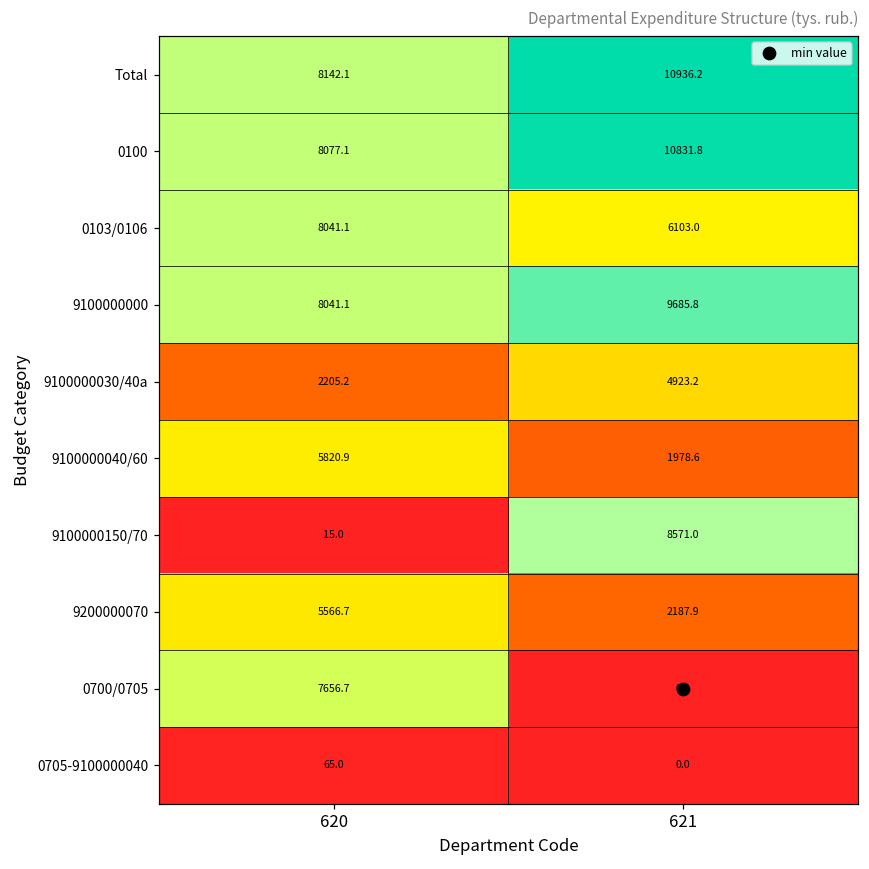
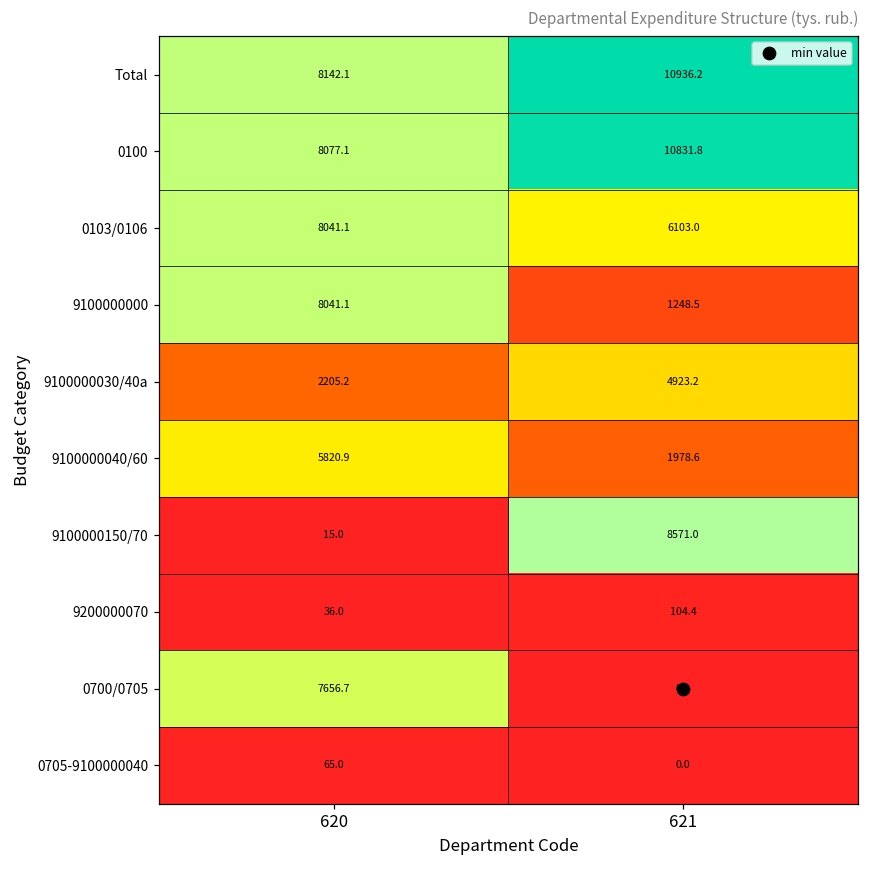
  {
    "Total": {
      "620": 8142.1,
      "621": 10936.2
    },
    "0100": {
      "620": 8077.1,
      "621": 10831.8
    },
    "0103/0106": {
      "620": 8041.1,
      "621": 6103.0
    },
    "9100000000": {
      "620": 8041.1,
-     "621": 9685.8
+     "621": 1248.5
    },
    "9100000030/40a": {
      "620": 2205.2,
      "621": 4923.2
    },
    "9100000040/60": {
      "620": 5820.9,
      "621": 1978.6
    },
    "9100000150/70": {
      "620": 15.0,
      "621": 8571.0
    },
    "9200000070": {
-     "620": 5566.7,
-     "621": 2187.9
+     "620": 36.0,
+     "621": 104.4
    },
    "0700/0705": {
      "620": 7656.7
    },
    "0705-9100000040": {
      "620": 65.0,
      "621": 0.0
    }
  }
